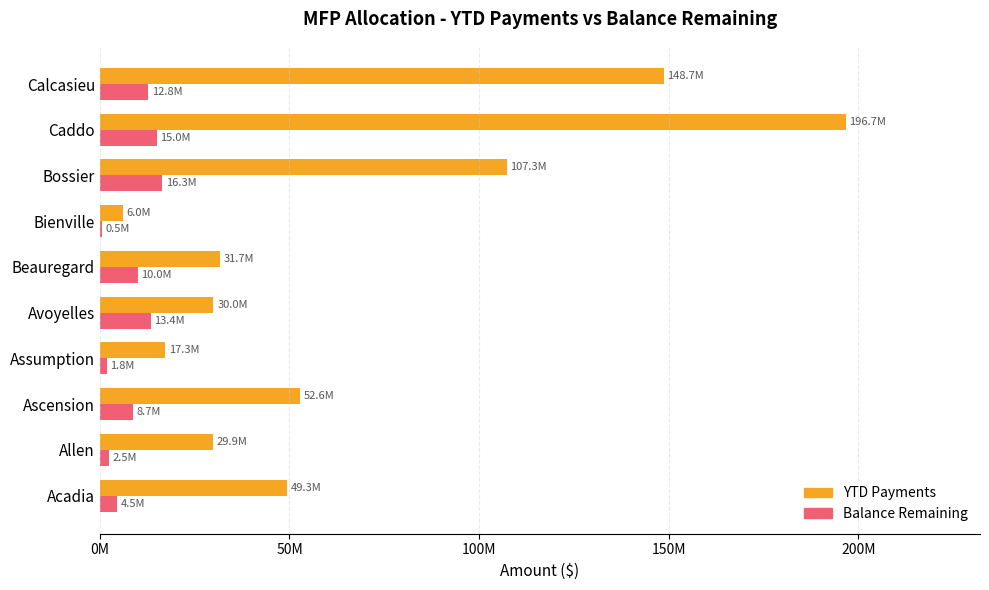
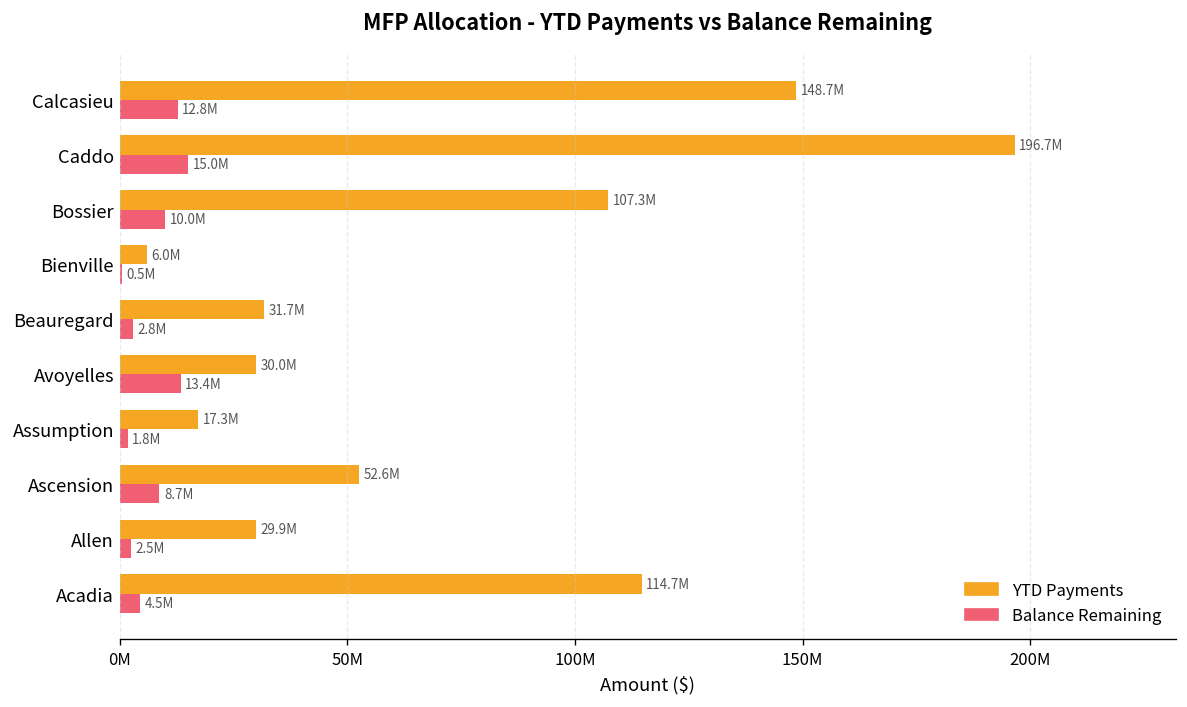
  {
    "YTD Payments": {
      "Calcasieu": "148.7M",
      "Caddo": "196.7M",
      "Bossier": "107.3M",
      "Bienville": "6.0M",
      "Beauregard": "31.7M",
      "Avoyelles": "30.0M",
      "Assumption": "17.3M",
      "Ascension": "52.6M",
      "Allen": "29.9M",
-     "Acadia": "49.3M"
+     "Acadia": "114.7M"
    },
    "Balance Remaining": {
      "Calcasieu": "12.8M",
      "Caddo": "15.0M",
-     "Bossier": "16.3M",
+     "Bossier": "10.0M",
      "Bienville": "0.5M",
-     "Beauregard": "10.0M",
+     "Beauregard": "2.8M",
      "Avoyelles": "13.4M",
      "Assumption": "1.8M",
      "Ascension": "8.7M",
      "Allen": "2.5M",
      "Acadia": "4.5M"
    }
  }
